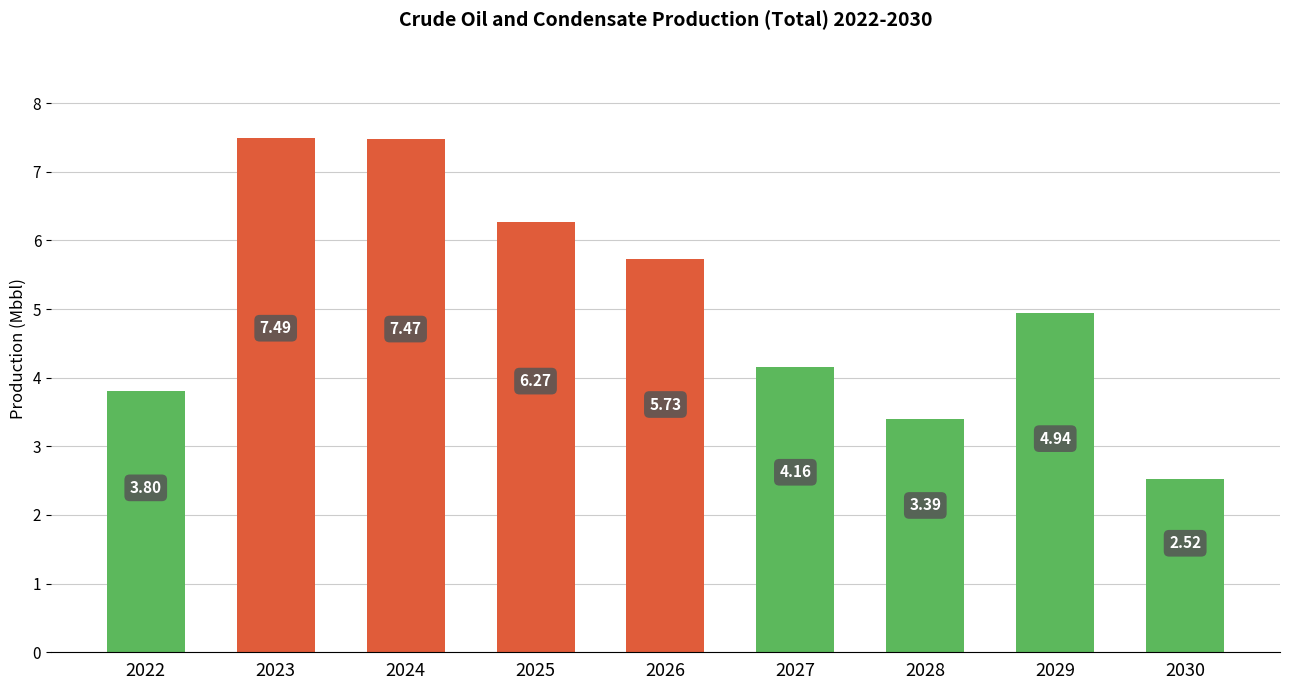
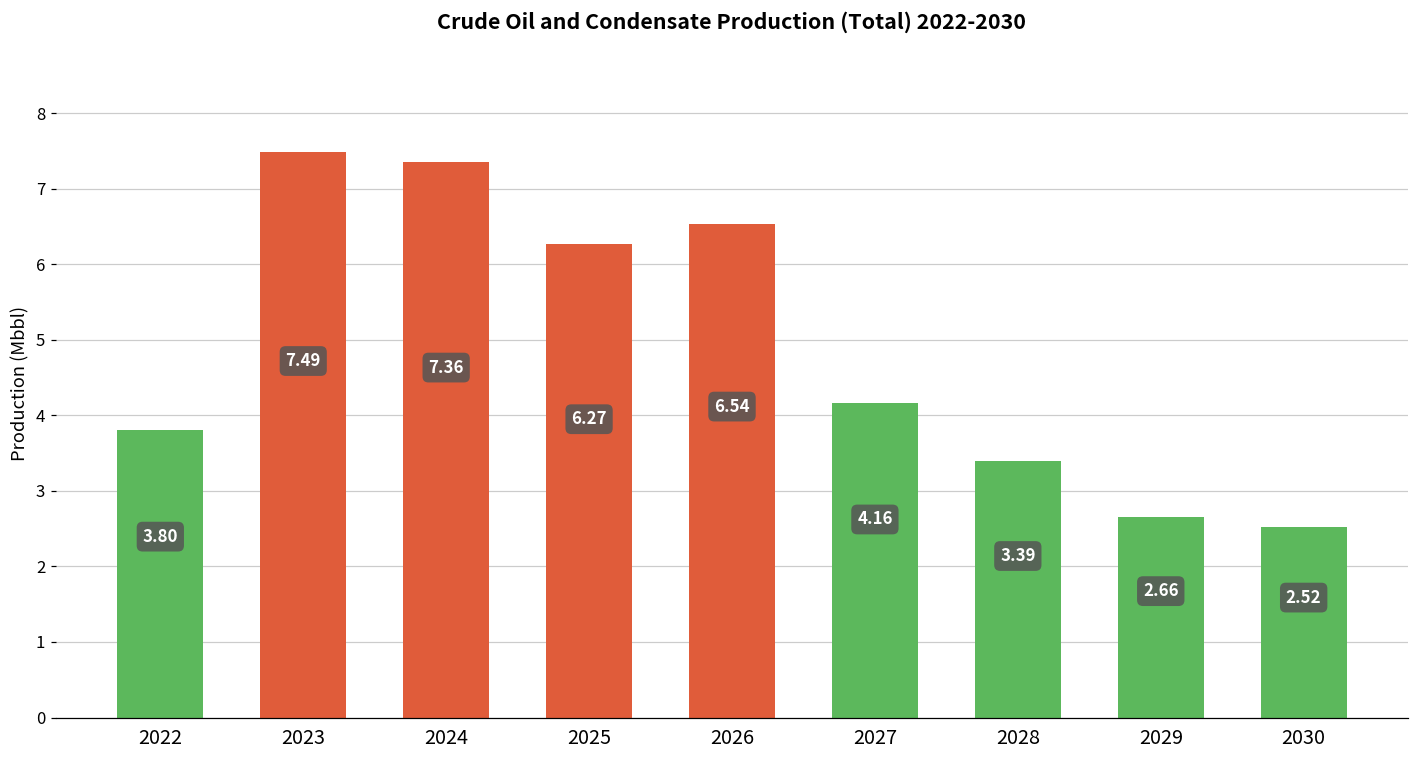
  {
-   "2024": 7.47,
-   "2026": 5.73,
-   "2029": 4.94
+   "2024": 7.36,
+   "2026": 6.54,
+   "2029": 2.66
  }
